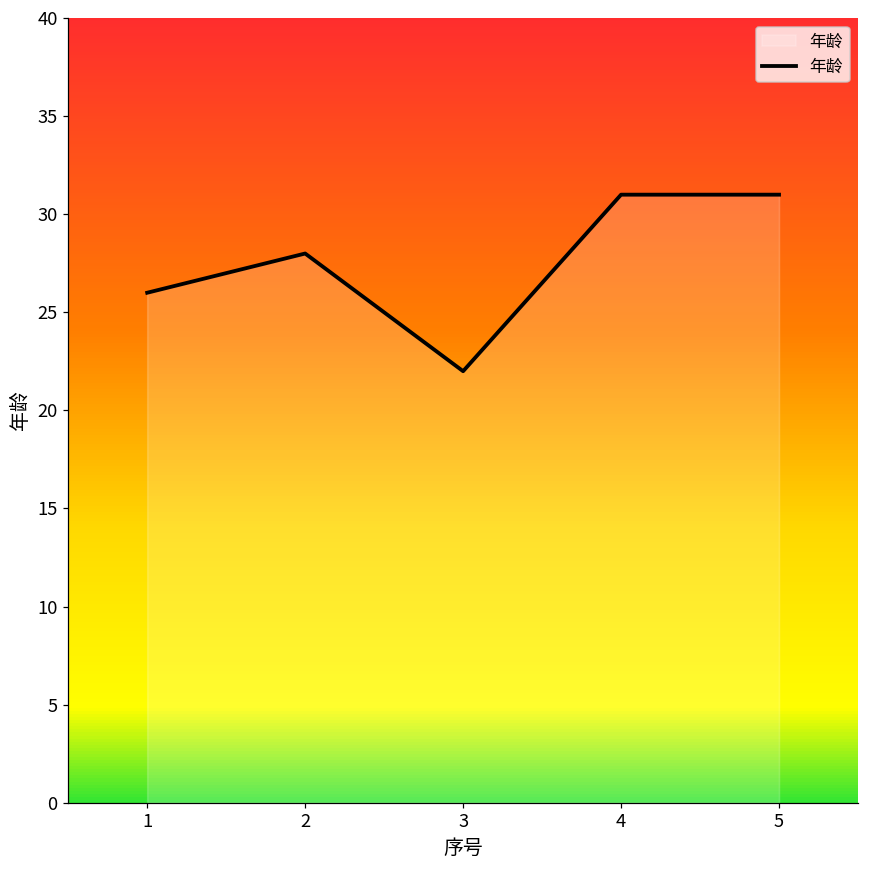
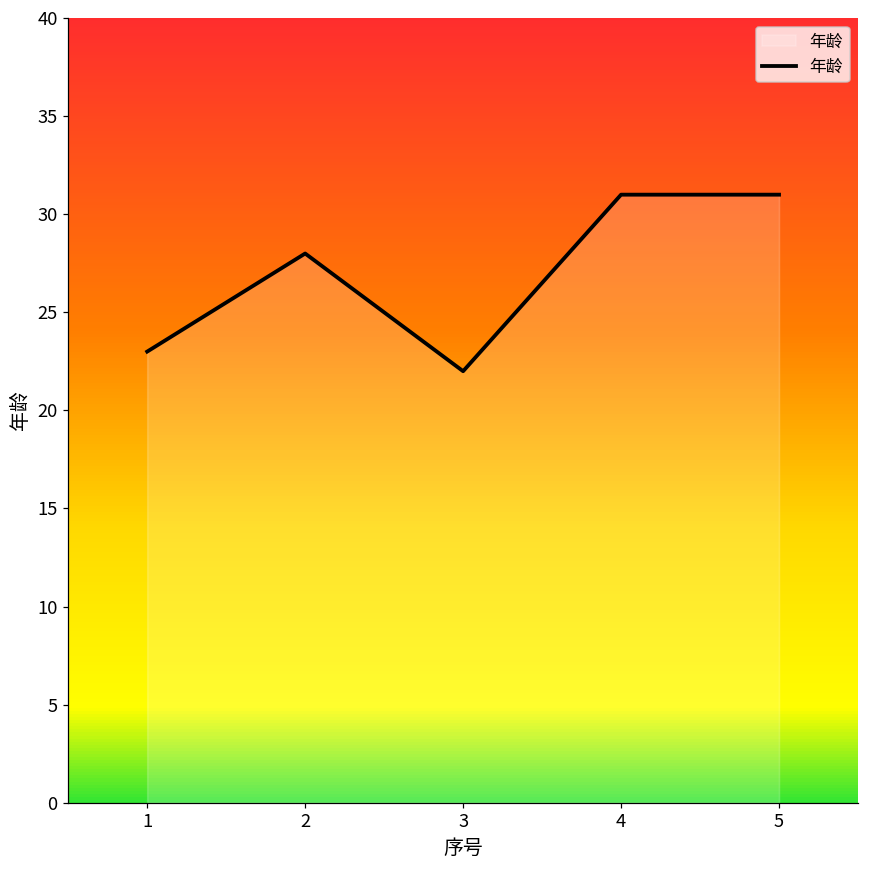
  {
-   "1": 26,
+   "1": 23,
    "2": 28,
    "3": 22,
    "4": 31,
    "5": 31
  }
